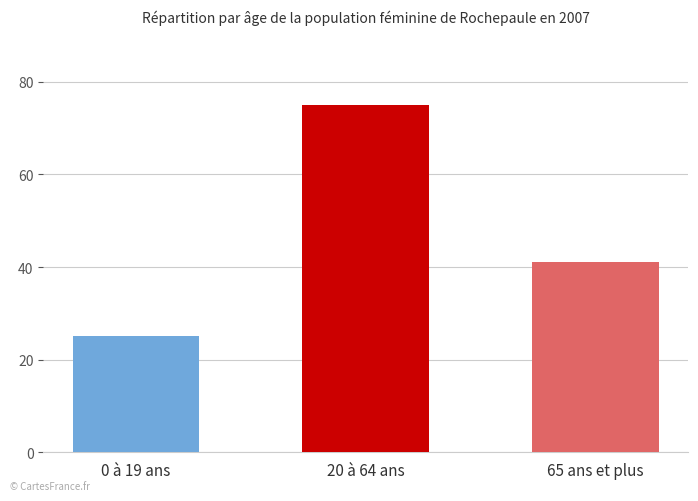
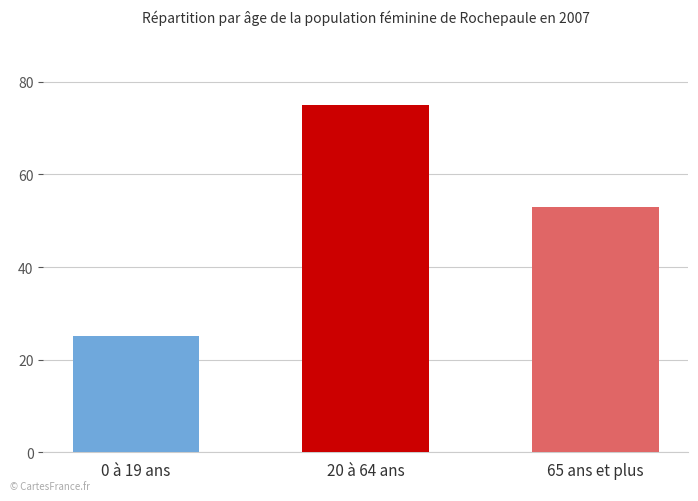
  {
    "0 à 19 ans": 25,
    "20 à 64 ans": 75,
-   "65 ans et plus": 41
+   "65 ans et plus": 53
  }
